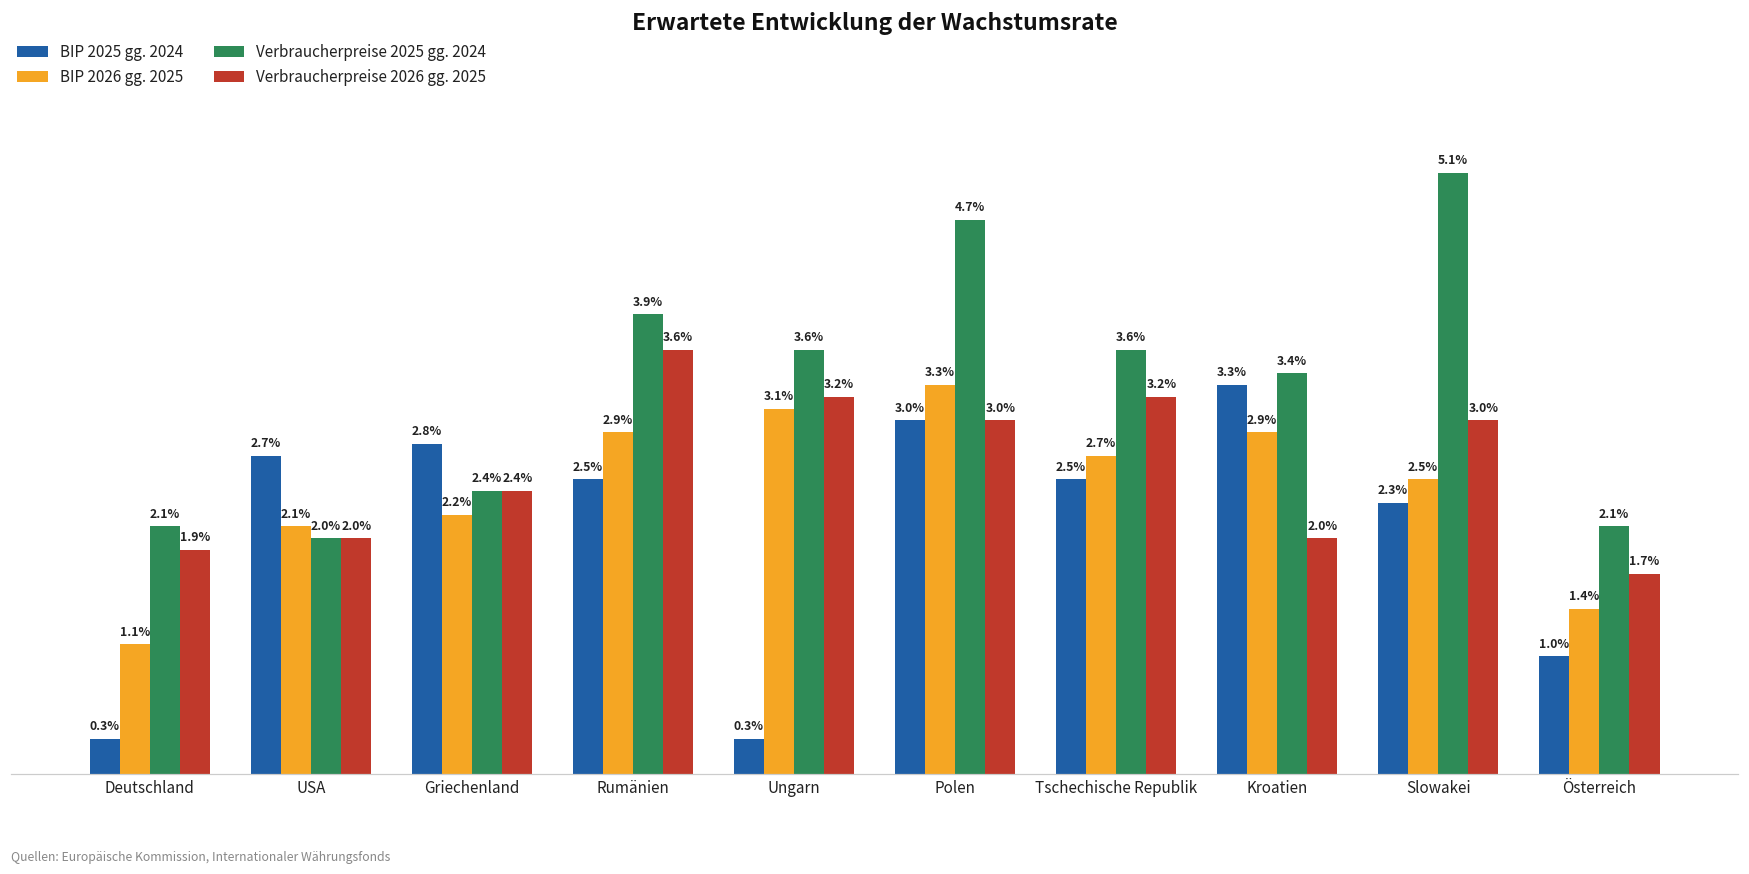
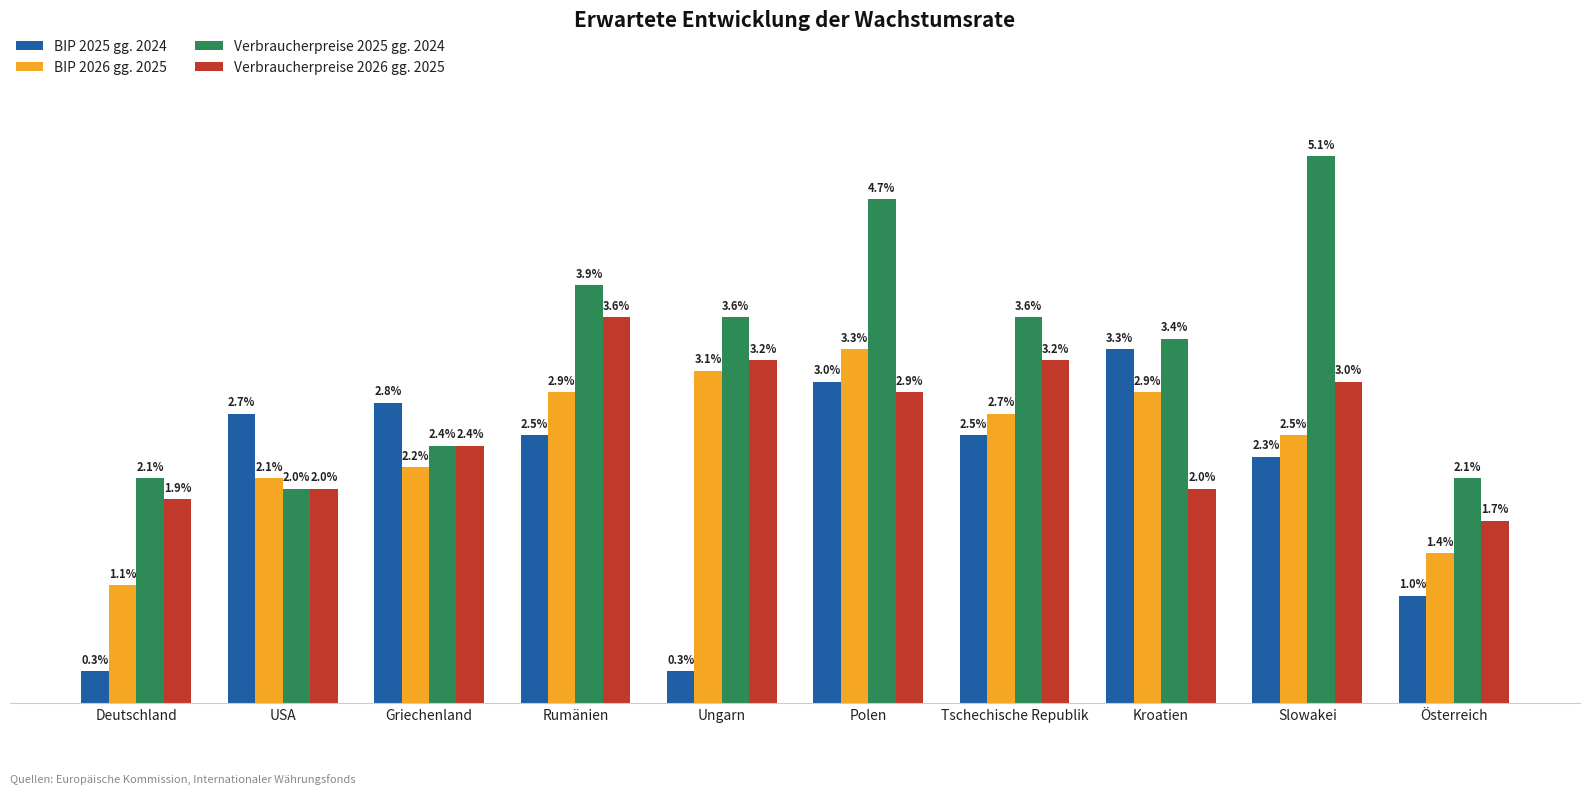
  {
    "BIP 2025 gg. 2024": {
      "Deutschland": "0.3%",
      "USA": "2.7%",
      "Griechenland": "2.8%",
      "Rumänien": "2.5%",
      "Ungarn": "0.3%",
      "Polen": "3.0%",
      "Tschechische Republik": "2.5%",
      "Kroatien": "3.3%",
      "Slowakei": "2.3%",
      "Österreich": "1.0%"
    },
    "BIP 2026 gg. 2025": {
      "Deutschland": "1.1%",
      "USA": "2.1%",
      "Griechenland": "2.2%",
      "Rumänien": "2.9%",
      "Ungarn": "3.1%",
      "Polen": "3.3%",
      "Tschechische Republik": "2.7%",
      "Kroatien": "2.9%",
      "Slowakei": "2.5%",
      "Österreich": "1.4%"
    },
    "Verbraucherpreise 2025 gg. 2024": {
      "Deutschland": "2.1%",
      "USA": "2.0%",
      "Griechenland": "2.4%",
      "Rumänien": "3.9%",
      "Ungarn": "3.6%",
      "Polen": "4.7%",
      "Tschechische Republik": "3.6%",
      "Kroatien": "3.4%",
      "Slowakei": "5.1%",
      "Österreich": "2.1%"
    },
    "Verbraucherpreise 2026 gg. 2025": {
      "Deutschland": "1.9%",
      "USA": "2.0%",
      "Griechenland": "2.4%",
      "Rumänien": "3.6%",
      "Ungarn": "3.2%",
-     "Polen": "3.0%",
+     "Polen": "2.9%",
      "Tschechische Republik": "3.2%",
      "Kroatien": "2.0%",
      "Slowakei": "3.0%",
      "Österreich": "1.7%"
    }
  }
